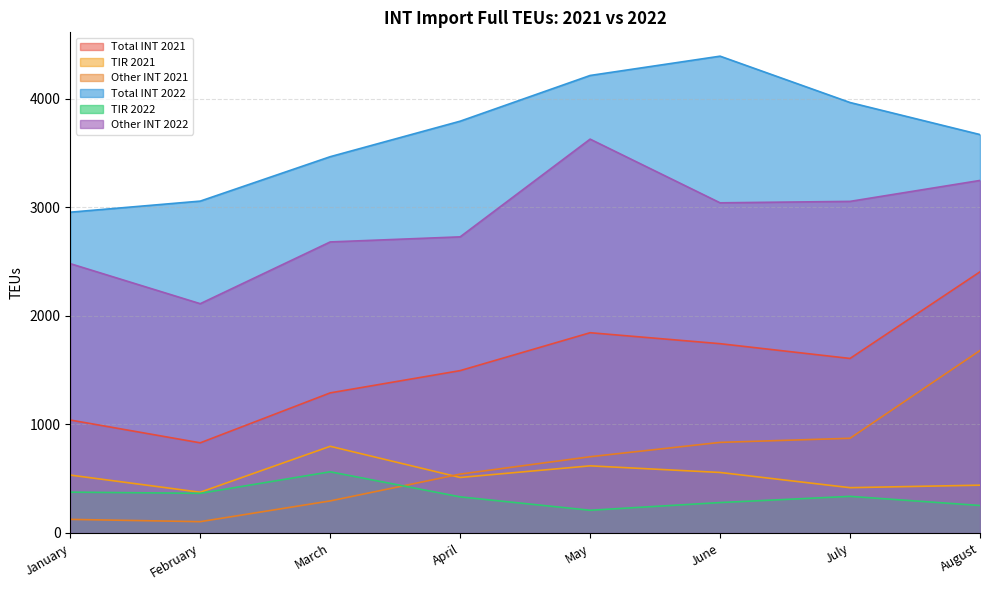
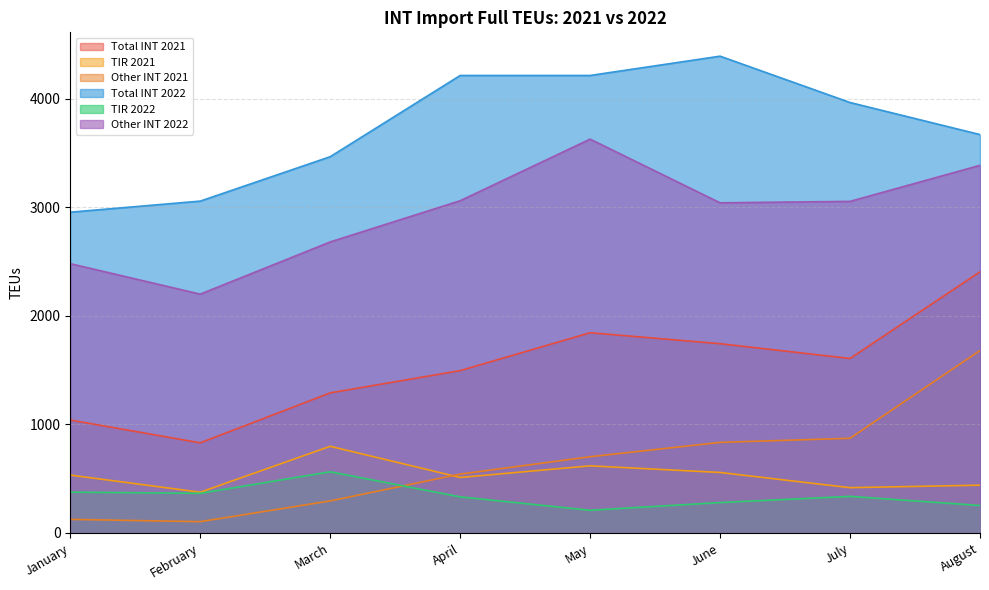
  {
    "Total INT 2022": {
      "January": 2950,
      "February": 3060,
      "March": 3470,
-     "April": 3790,
+     "April": 4210,
      "May": 4210,
      "June": 4390,
      "July": 3960,
      "August": 3670
    },
    "TIR 2022": {
      "January": 380,
      "March": 560,
      "April": 330,
      "May": 210,
      "June": 280,
      "July": 340,
      "August": 250
    },
    "Other INT 2022": {
      "January": 2480,
-     "February": 2110,
+     "February": 2200,
      "March": 2680,
-     "April": 2730,
+     "April": 3060,
      "May": 3630,
      "June": 3040,
      "July": 3050,
-     "August": 3250
+     "August": 3390
    }
  }
